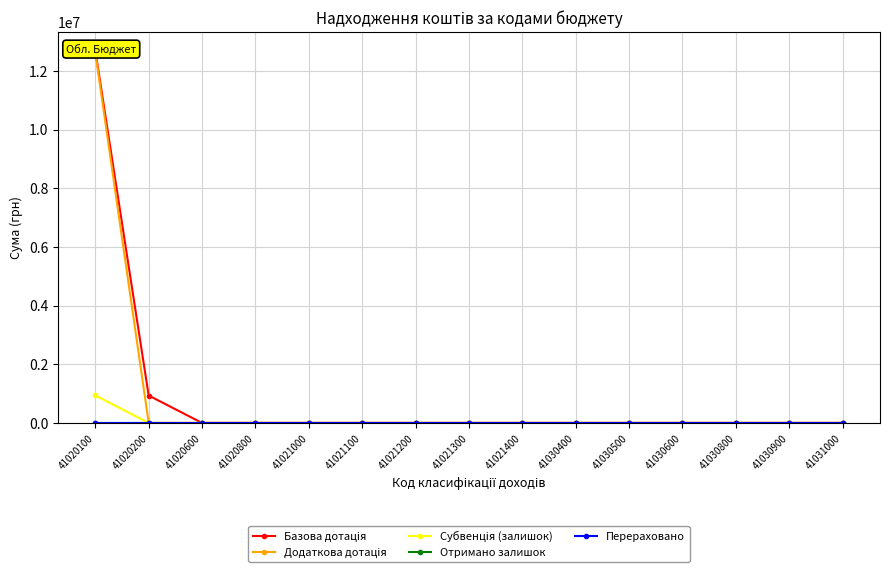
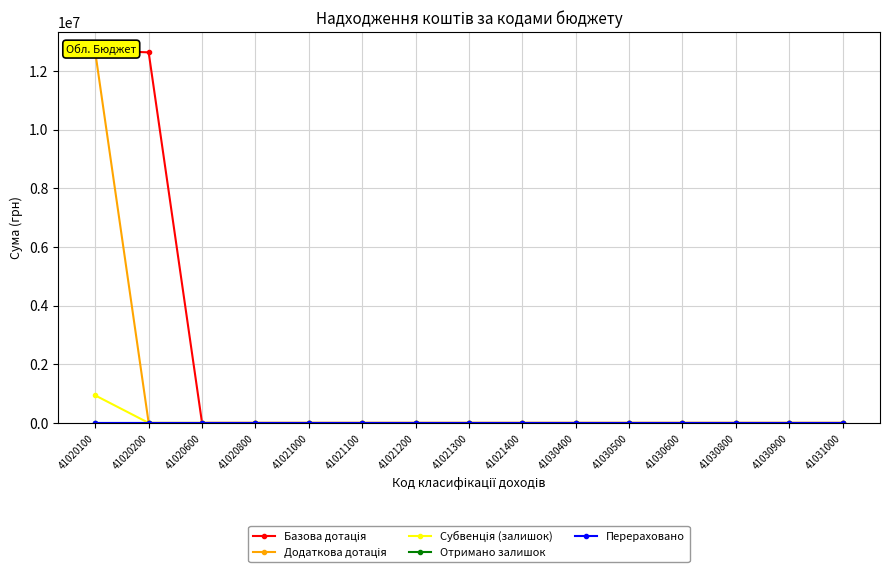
  {
    "Базова дотація": {
-     "41020200": 900000
+     "41020200": 12600000
    },
    "Субвенція (залишок)": {
      "41020100": 900000
    },
    "Перераховано": {
      "41020100": 0
    }
  }
